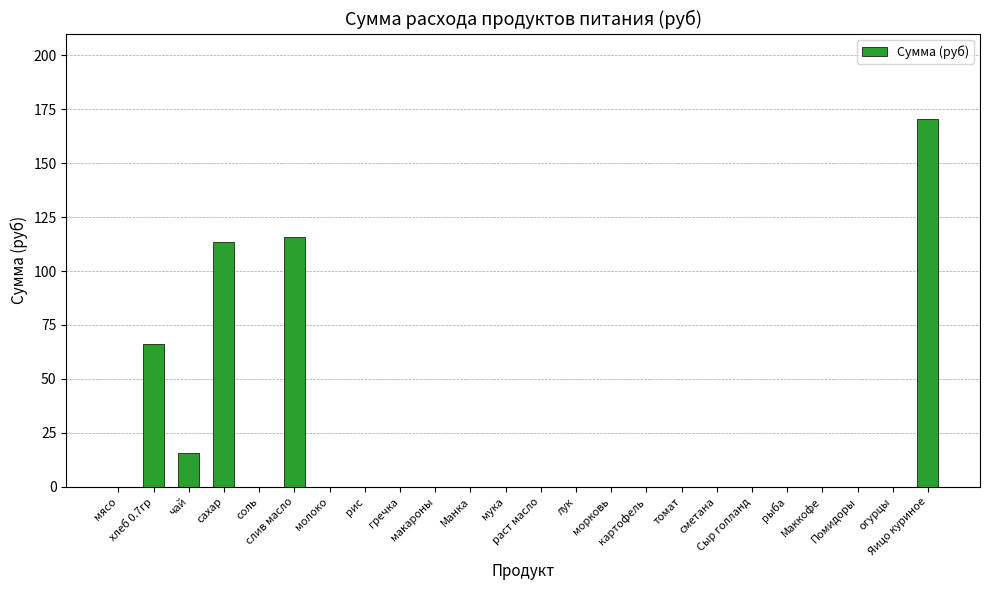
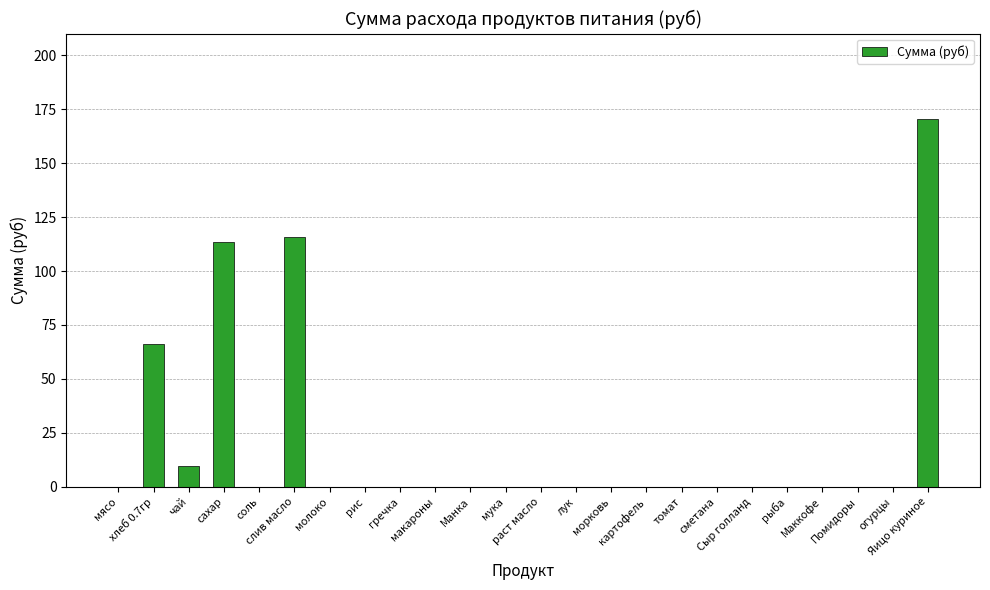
  {
    "мясо": 0,
    "хлеб 0.7гр": 66,
-   "чай": 16,
+   "чай": 10,
    "сахар": 114,
    "соль": 0,
    "слив масло": 116,
    "молоко": 0,
    "рис": 0,
    "гречка": 0,
    "макароны": 0,
    "Манка": 0,
    "мука": 0,
    "раст масло": 0,
    "лук": 0,
    "морковь": 0,
    "картофель": 0,
    "томат": 0,
    "сметана": 0,
    "Сыр голланд": 0,
    "рыба": 0,
    "Маккофе": 0,
    "Помидоры": 0,
    "огурцы": 0,
    "Яицо куриное": 171
  }
